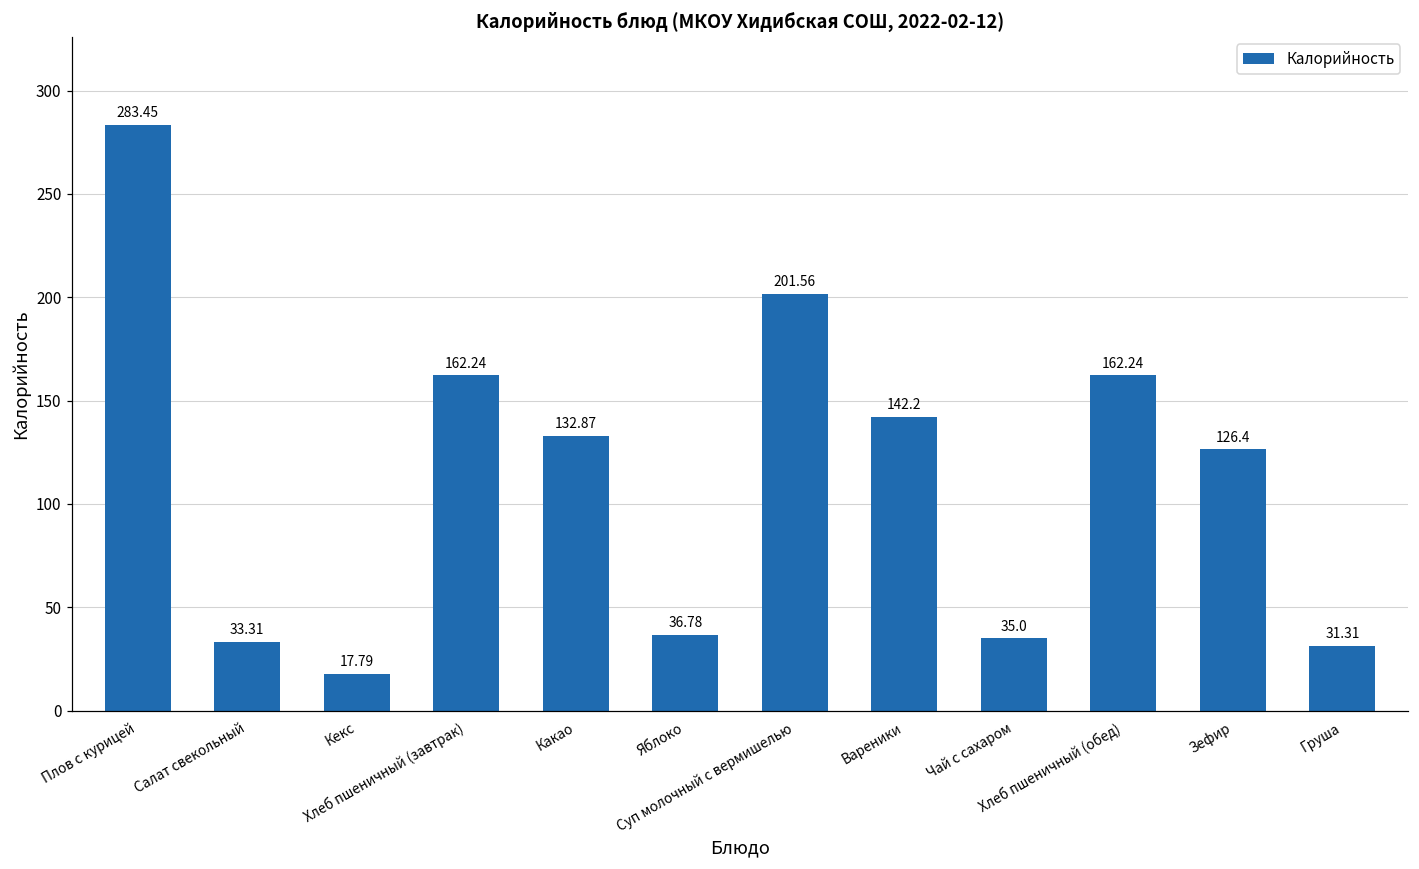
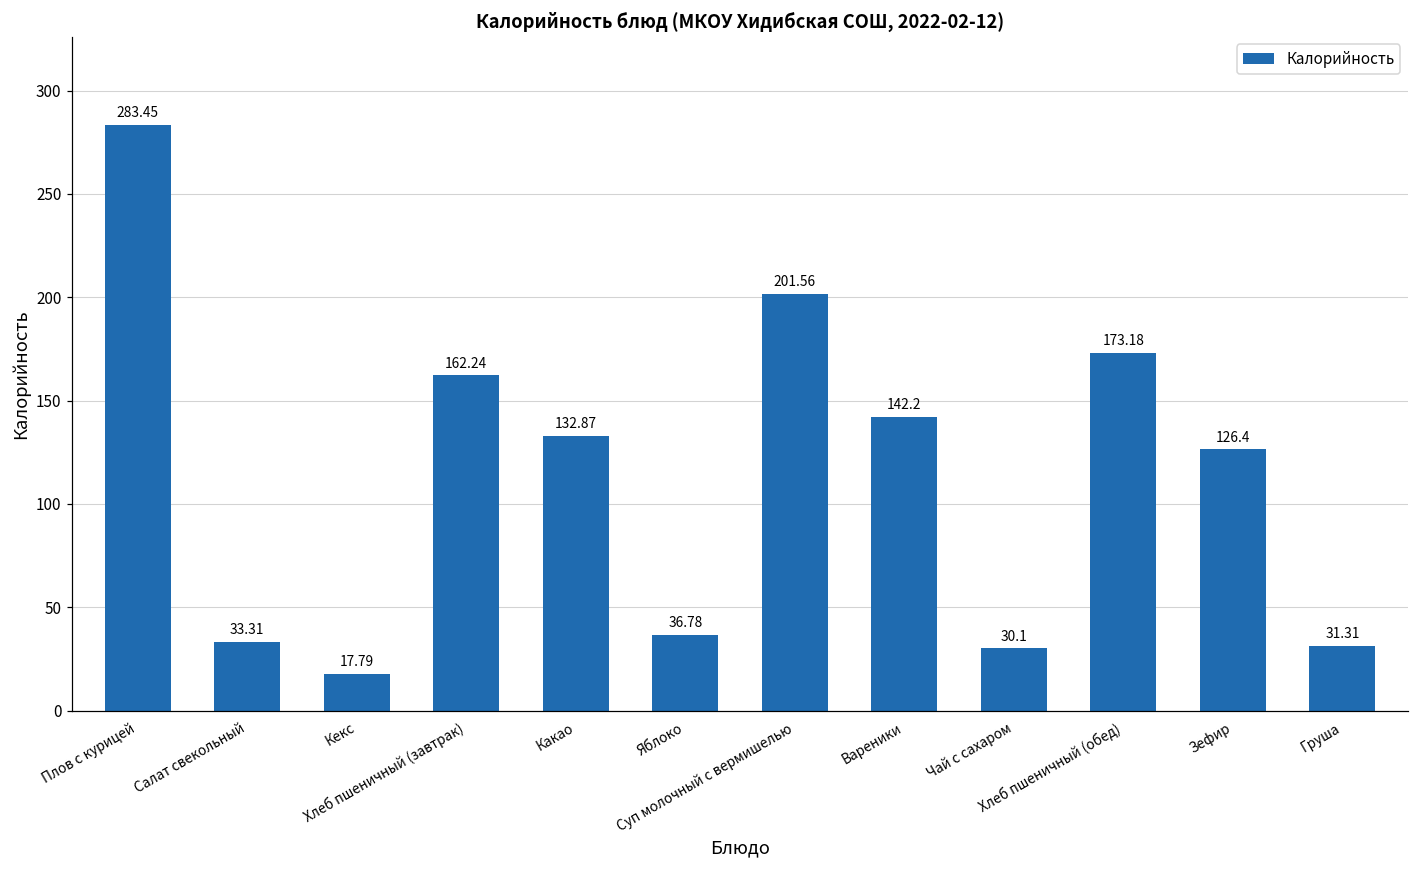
  {
    "Плов с курицей": 283.45,
    "Салат свекольный": 33.31,
    "Кекс": 17.79,
    "Хлеб пшеничный (завтрак)": 162.24,
    "Какао": 132.87,
    "Яблоко": 36.78,
    "Суп молочный с вермишелью": 201.56,
    "Вареники": 142.2,
-   "Чай с сахаром": 35.0,
-   "Хлеб пшеничный (обед)": 162.24,
+   "Чай с сахаром": 30.1,
+   "Хлеб пшеничный (обед)": 173.18,
    "Зефир": 126.4,
    "Груша": 31.31
  }
